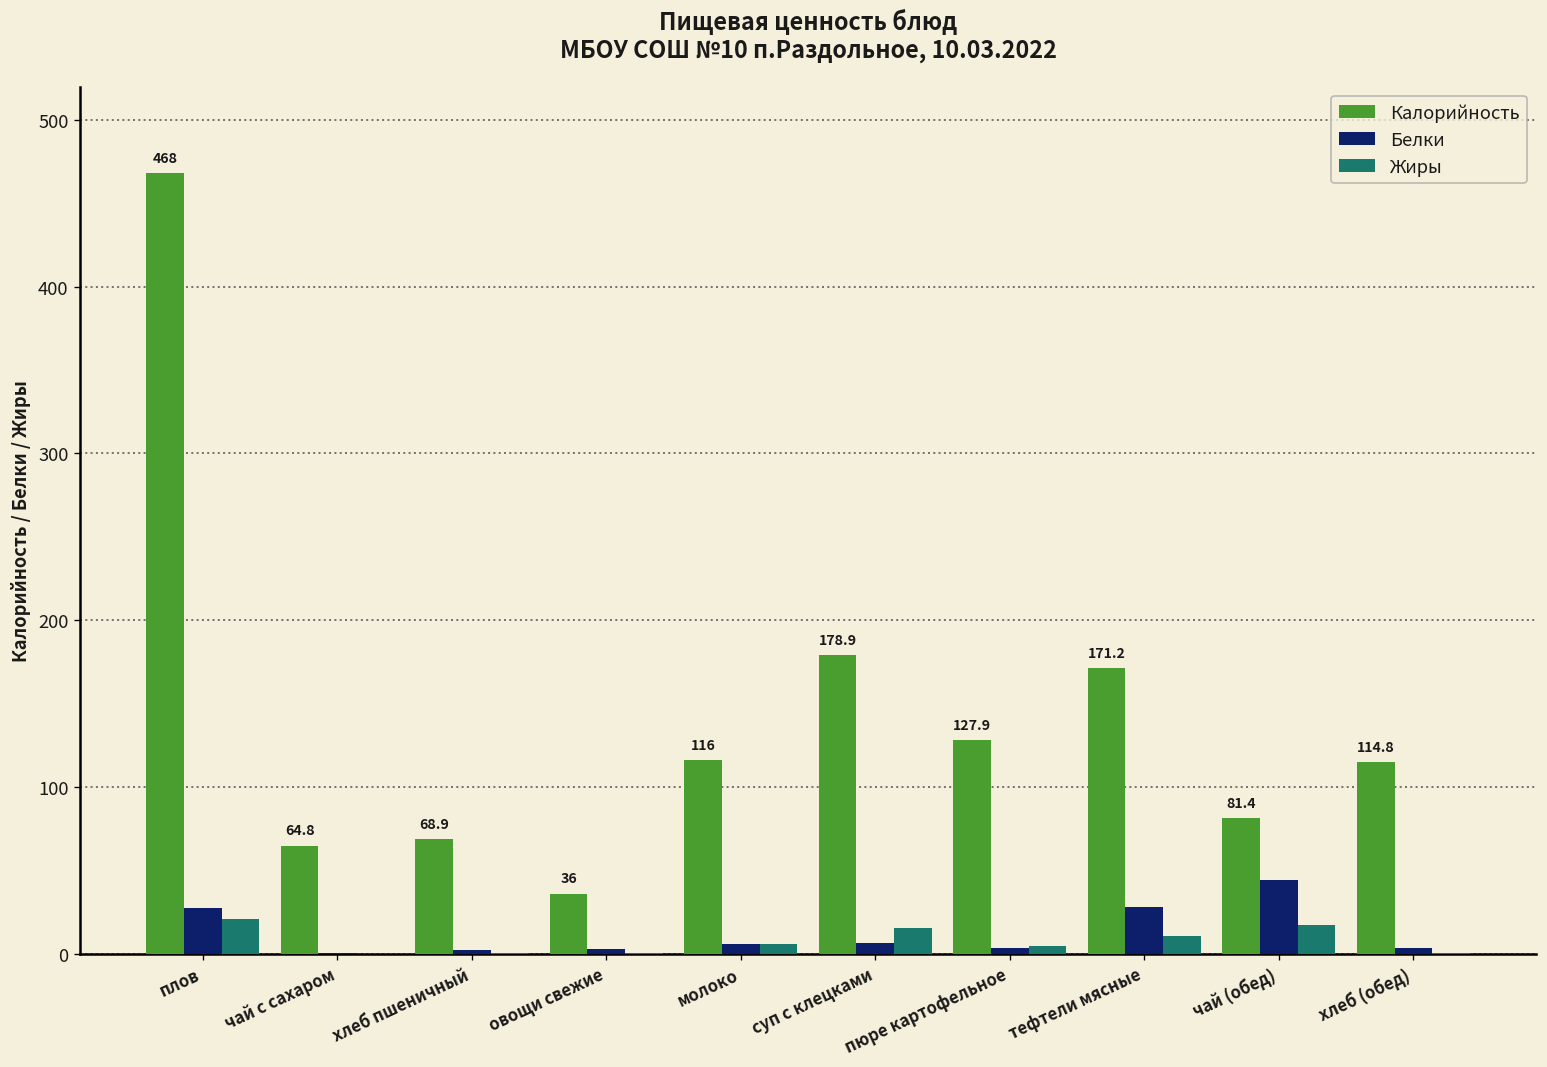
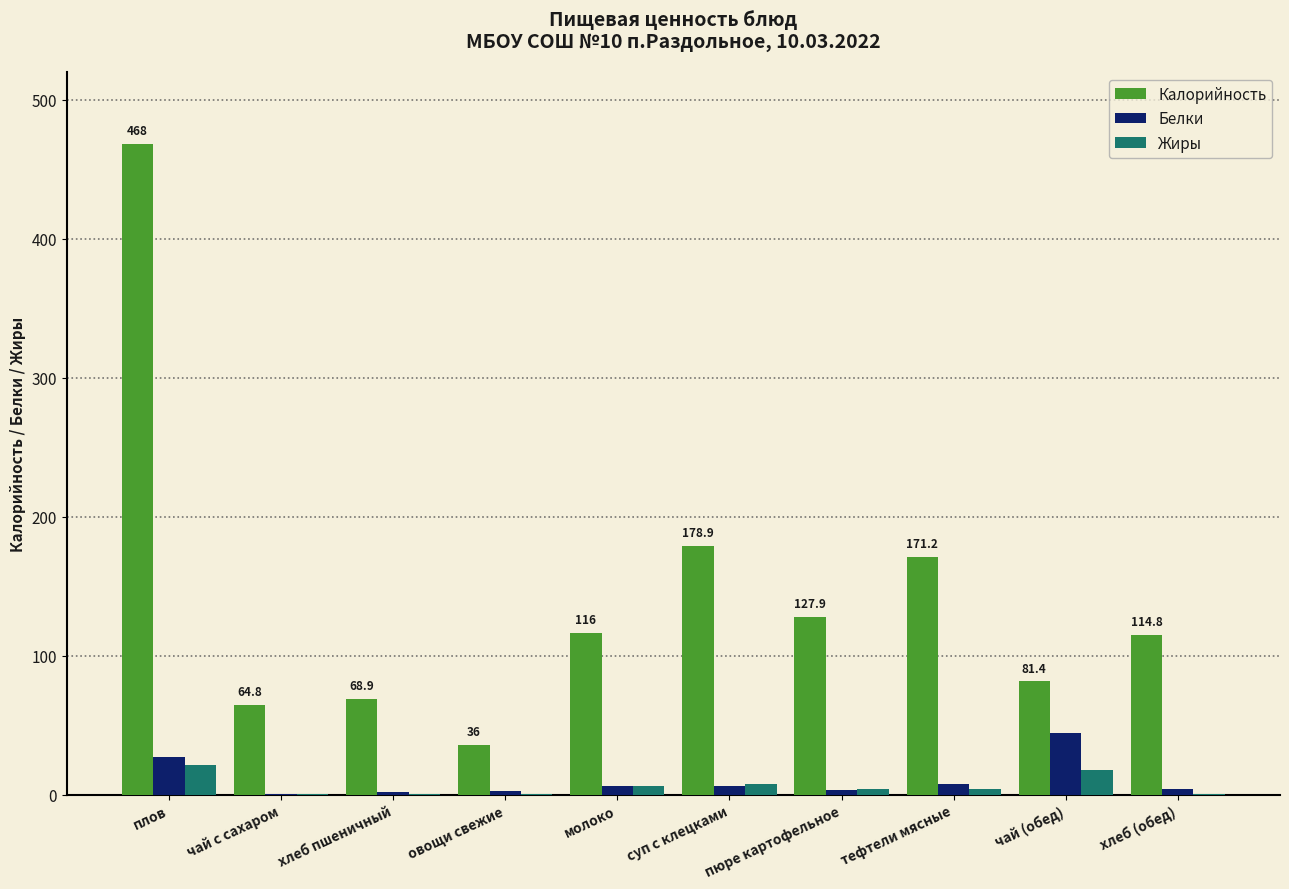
  {
    "Калорийность": {
      "плов": 468,
      "чай с сахаром": 64.8,
      "хлеб пшеничный": 68.9,
      "овощи свежие": 36,
      "молоко": 116,
      "суп с клецками": 178.9,
      "пюре картофельное": 127.9,
      "тефтели мясные": 171.2,
      "чай (обед)": 81.4,
      "хлеб (обед)": 114.8
    },
    "Белки": {
      "плов": 27,
      "хлеб пшеничный": 2,
      "овощи свежие": 3,
      "молоко": 6,
      "суп с клецками": 6,
      "пюре картофельное": 3,
-     "тефтели мясные": 28,
+     "тефтели мясные": 7,
      "чай (обед)": 44,
      "хлеб (обед)": 4
    },
    "Жиры": {
      "плов": 21,
      "молоко": 6,
-     "суп с клецками": 15,
+     "суп с клецками": 8,
      "пюре картофельное": 4,
-     "тефтели мясные": 11,
+     "тефтели мясные": 4,
      "чай (обед)": 18
    }
  }
